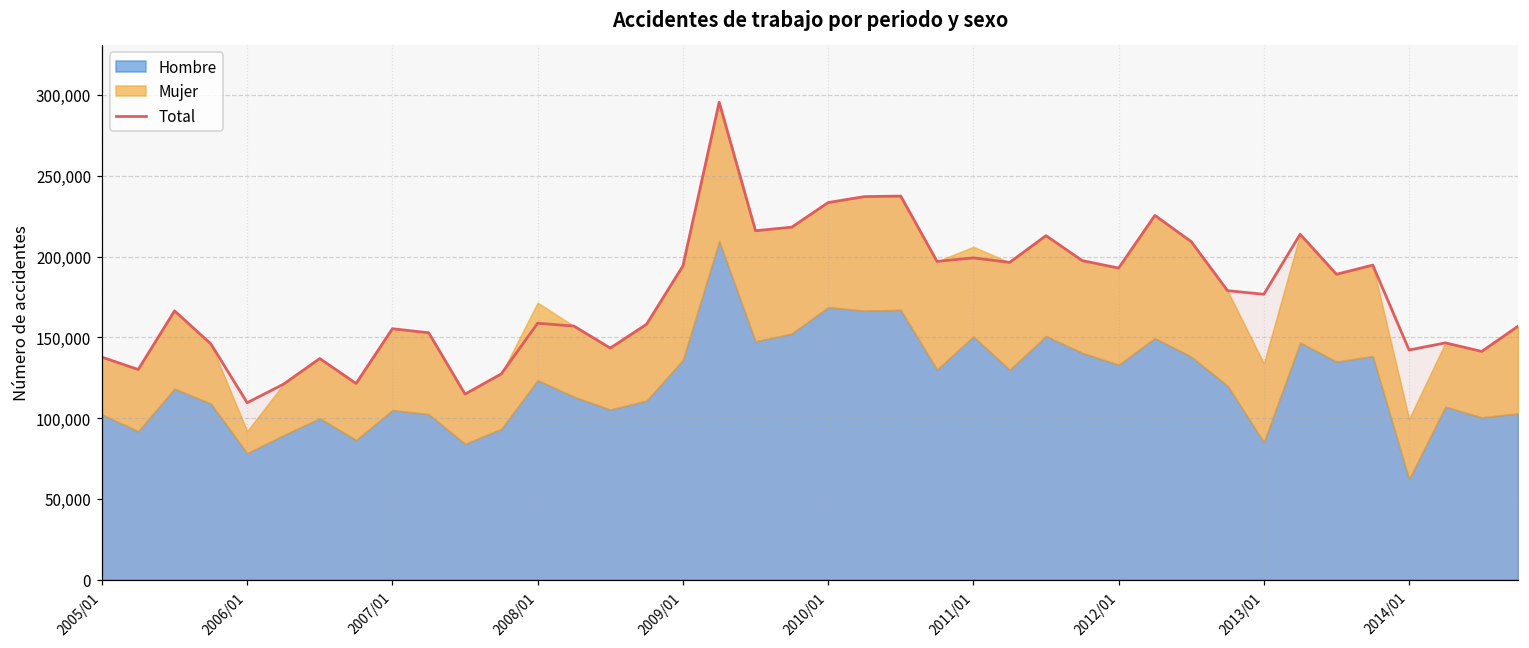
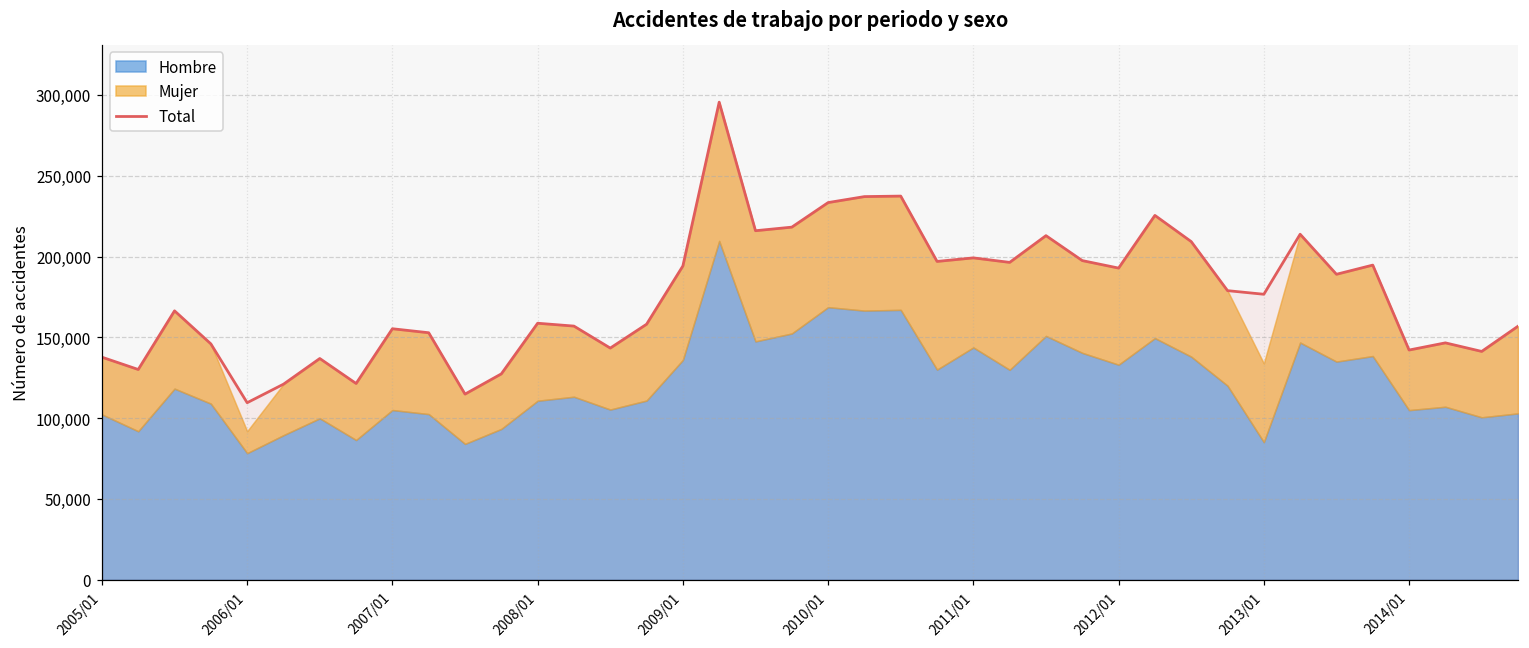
  {
    "Hombre": {
      "2005/01": "102,000",
      "2006/01": "78,000",
      "2007/01": "105,000",
-     "2008/01": "124,000",
+     "2008/01": "111,000",
      "2009/01": "136,000",
      "2010/01": "169,000",
-     "2011/01": "151,000",
+     "2011/01": "144,000",
      "2012/01": "133,000",
      "2013/01": "85,000",
-     "2014/01": "62,000"
+     "2014/01": "105,000"
    },
    "Mujer": {
      "2006/01": "14,000",
      "2013/01": "49,000"
    },
    "Total": {
      "2006/01": "110,000",
      "2013/01": "177,000"
    }
  }
